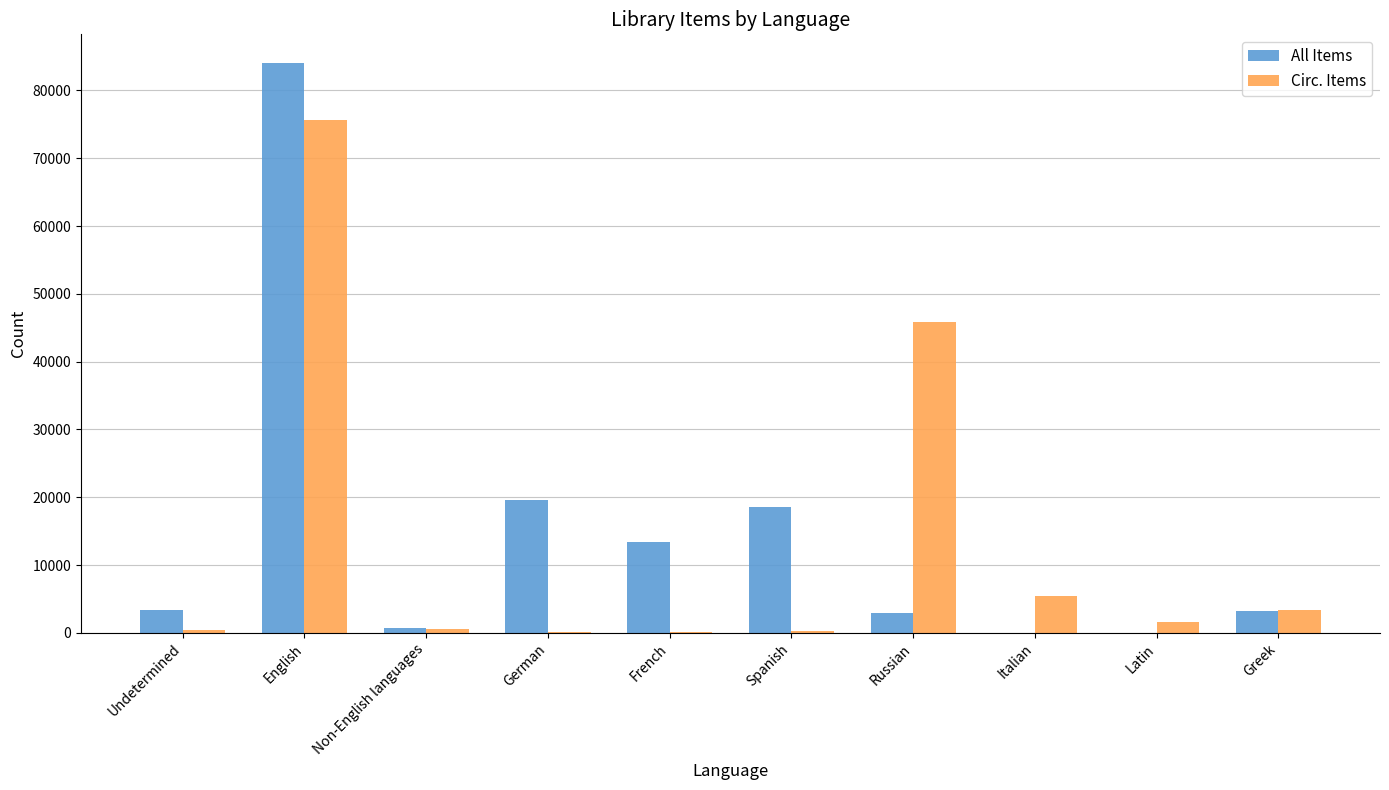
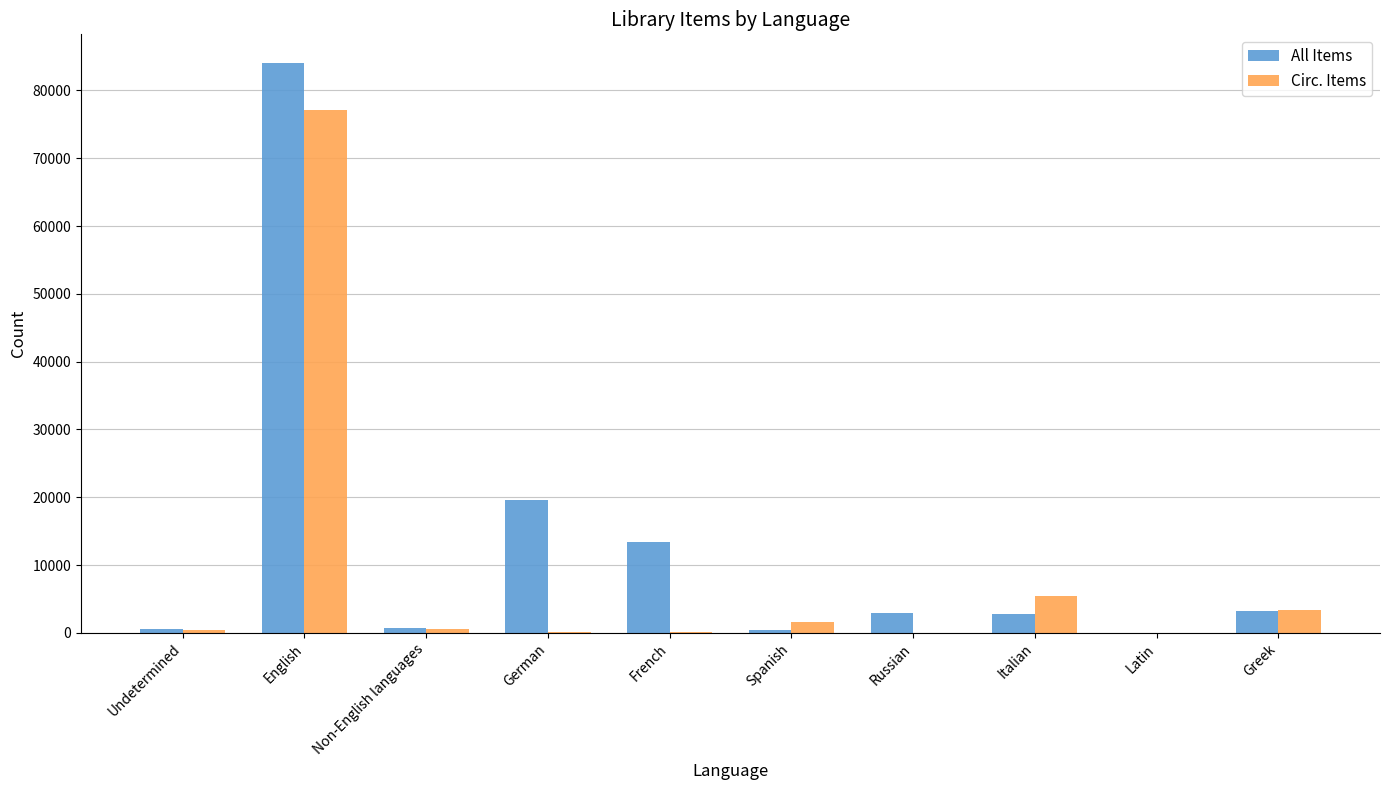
  {
    "All Items": {
-     "Undetermined": 3000,
+     "Undetermined": 1000,
      "English": 84000,
      "Non-English languages": 1000,
      "German": 20000,
      "French": 13000,
-     "Spanish": 19000,
+     "Spanish": 0,
      "Russian": 3000,
-     "Italian": 0,
+     "Italian": 3000,
      "Greek": 3000
    },
    "Circ. Items": {
      "Undetermined": 0,
-     "English": 76000,
+     "English": 77000,
      "Non-English languages": 1000,
-     "Spanish": 0,
-     "Russian": 46000,
+     "Spanish": 2000,
+     "Russian": 0,
      "Italian": 5000,
-     "Latin": 2000,
+     "Latin": 0,
      "Greek": 3000
    }
  }
